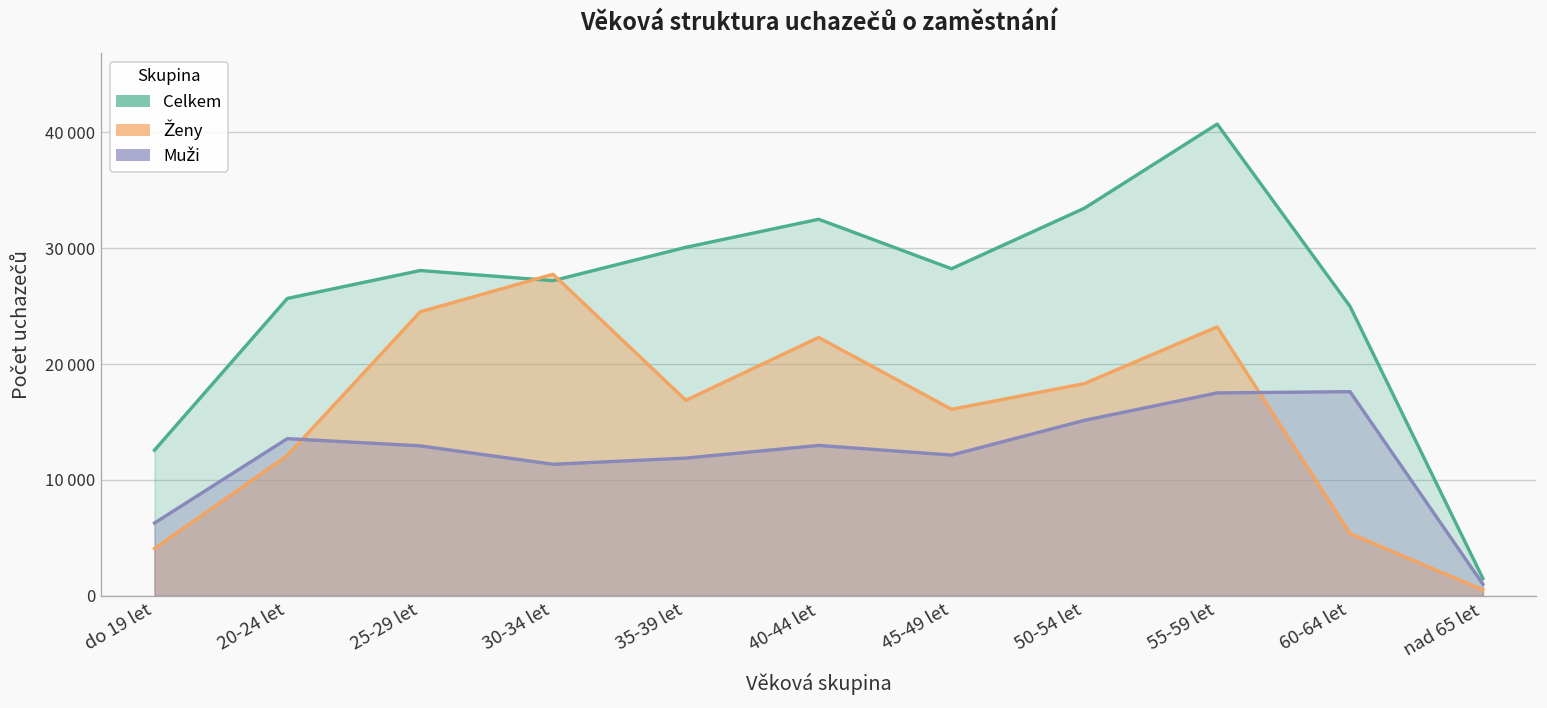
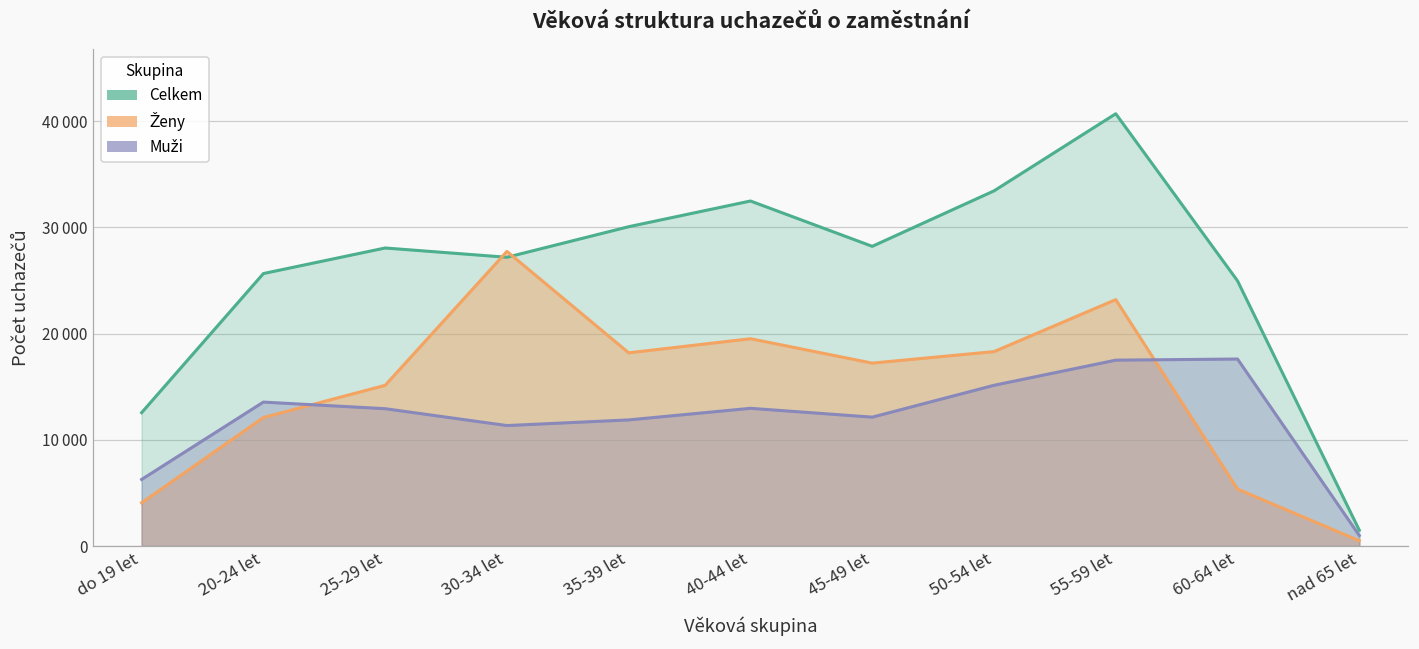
  {
    "Ženy": {
      "do 19 let": 4000,
      "20-24 let": 12000,
-     "25-29 let": 25000,
+     "25-29 let": 15000,
      "30-34 let": 28000,
-     "35-39 let": 17000,
-     "40-44 let": 22000,
-     "45-49 let": 16000,
+     "35-39 let": 18000,
+     "40-44 let": 20000,
+     "45-49 let": 17000,
      "50-54 let": 18000,
      "55-59 let": 23000,
      "60-64 let": 5000,
      "nad 65 let": 0
    }
  }
